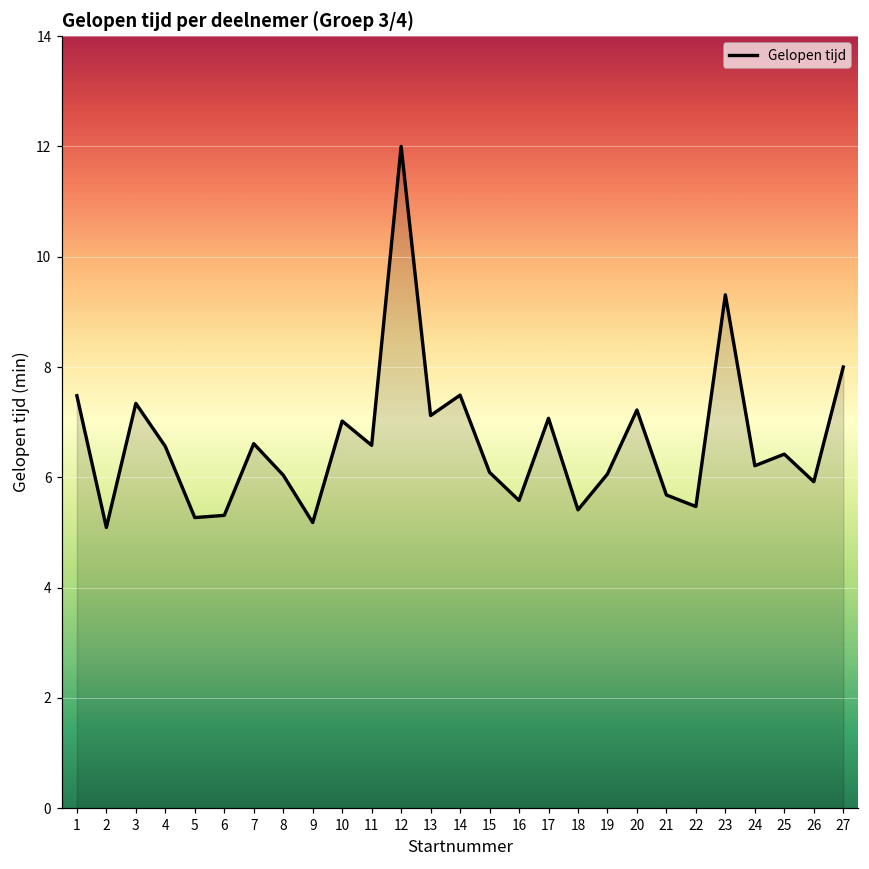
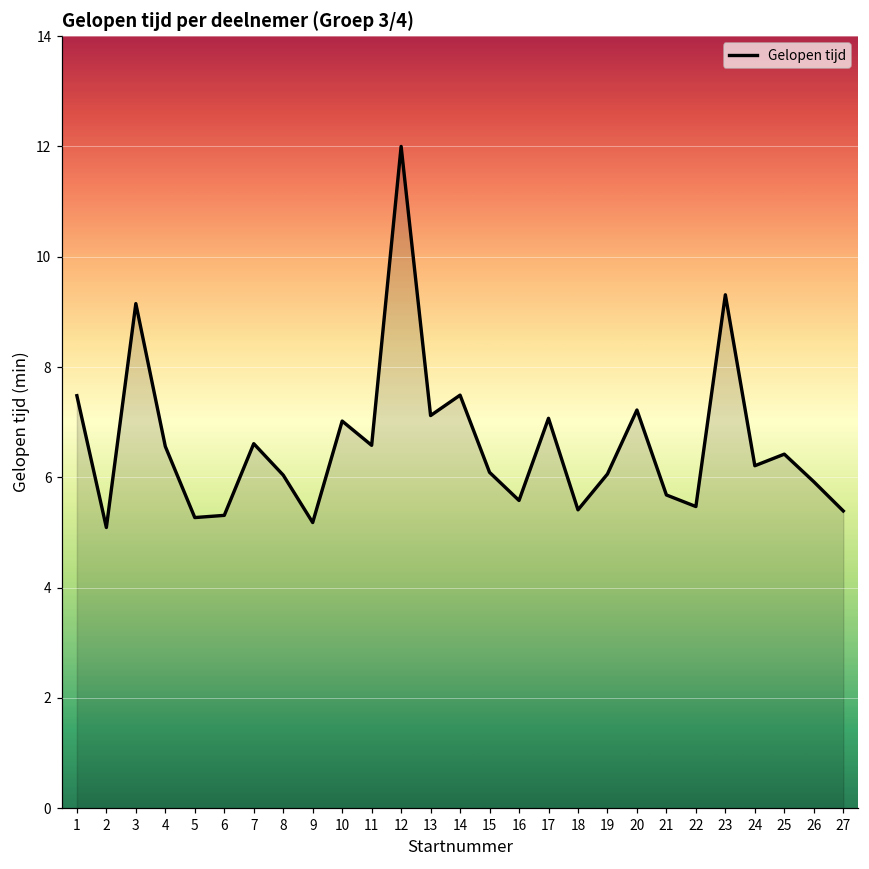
  {
    "1": 7.5,
    "2": 5.1,
-   "3": 7.3,
+   "3": 9.2,
    "4": 6.6,
    "5": 5.3,
    "6": 5.3,
    "7": 6.6,
    "8": 6.0,
    "9": 5.2,
    "10": 7.0,
    "11": 6.6,
    "12": 12.0,
    "13": 7.1,
    "14": 7.5,
    "15": 6.1,
    "16": 5.6,
    "17": 7.1,
    "18": 5.4,
    "19": 6.1,
    "20": 7.2,
    "21": 5.7,
    "22": 5.5,
    "23": 9.3,
    "24": 6.2,
    "25": 6.4,
    "26": 5.9,
-   "27": 8.0
+   "27": 5.4
  }
